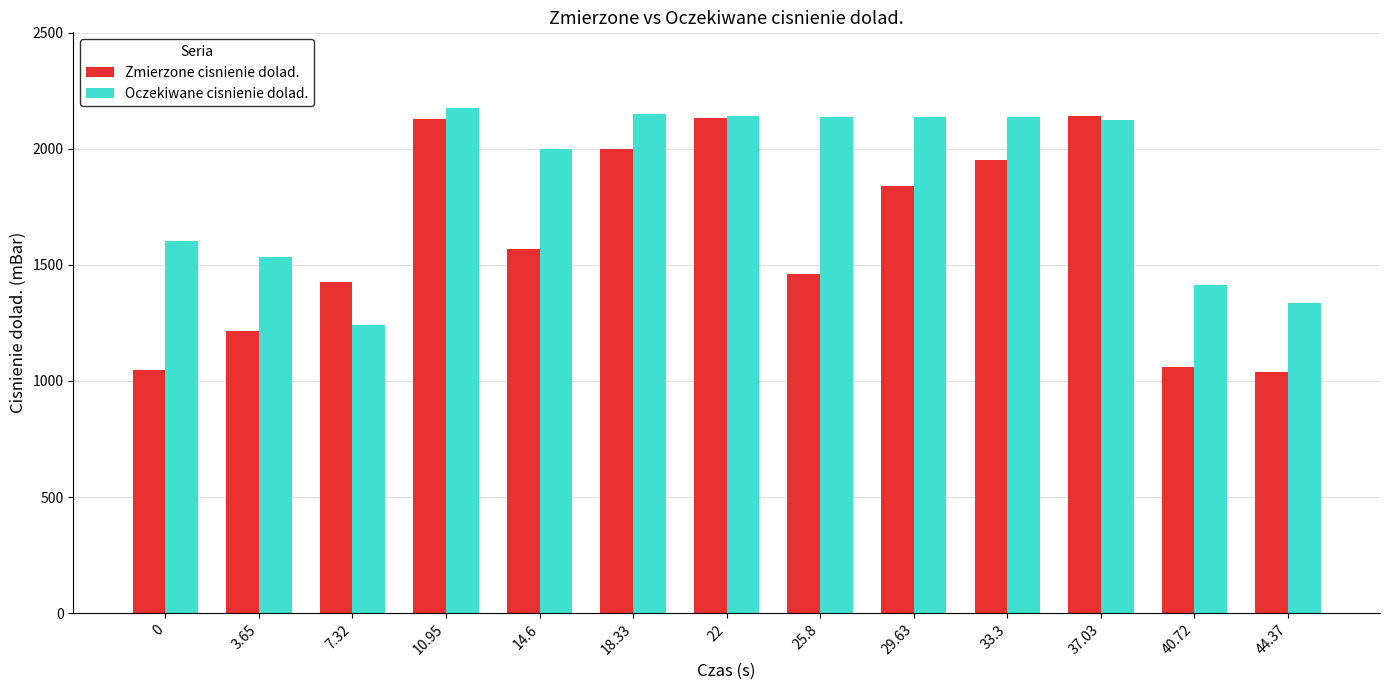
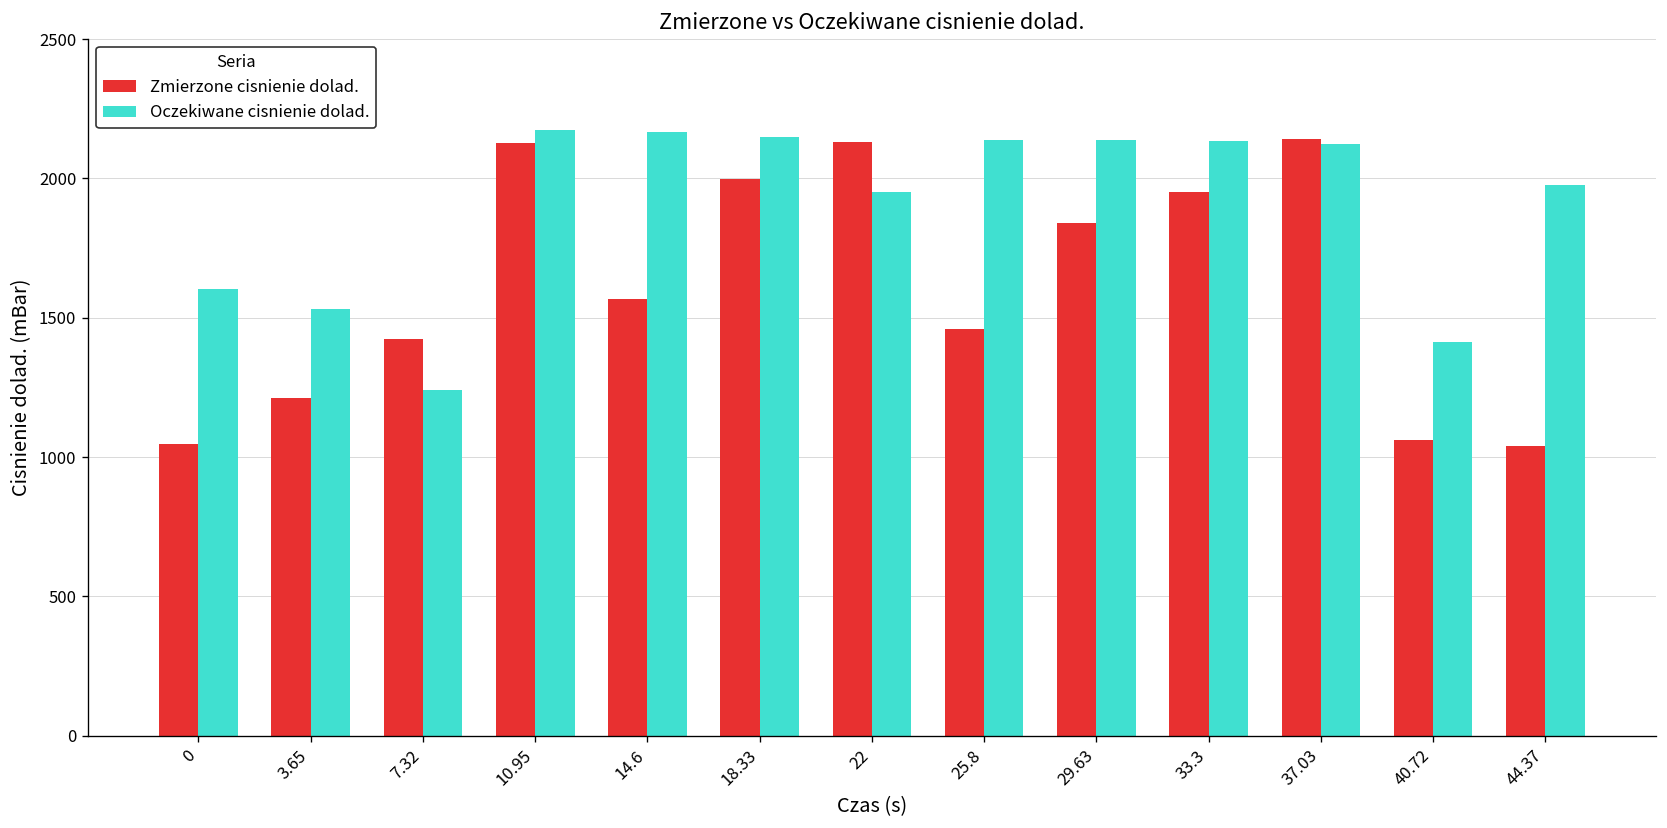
  {
    "Zmierzone cisnienie dolad.": {
      "0": 1050,
      "3.65": 1210,
      "7.32": 1430,
      "10.95": 2130,
      "14.6": 1570,
      "18.33": 2000,
      "22": 2130,
      "25.8": 1460,
      "29.63": 1840,
      "33.3": 1950,
      "37.03": 2140,
      "40.72": 1060,
      "44.37": 1040
    },
    "Oczekiwane cisnienie dolad.": {
      "0": 1600,
      "3.65": 1530,
      "7.32": 1240,
      "10.95": 2180,
-     "14.6": 2000,
+     "14.6": 2170,
      "18.33": 2150,
-     "22": 2140,
+     "22": 1950,
      "25.8": 2140,
      "29.63": 2140,
      "33.3": 2140,
      "37.03": 2120,
      "40.72": 1410,
-     "44.37": 1340
+     "44.37": 1980
    }
  }
